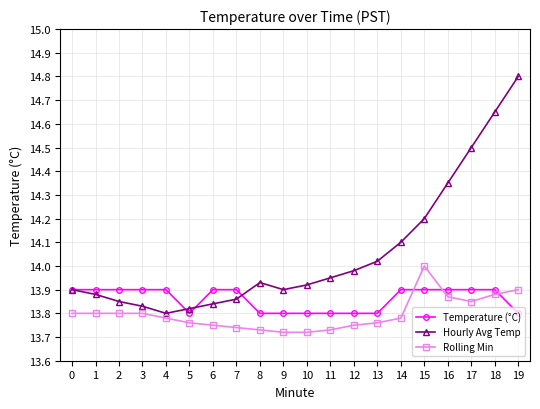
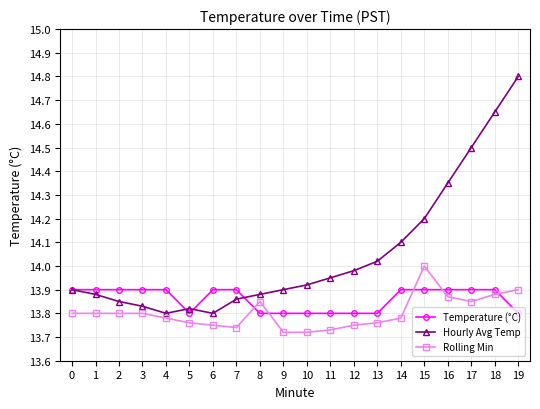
  {
    "Temperature (°C)": {
      "1": 13.90,
      "2": 13.90,
      "3": 13.90,
      "4": 13.90,
      "5": 13.80,
      "6": 13.90,
      "7": 13.90,
      "8": 13.80,
      "9": 13.80,
      "10": 13.80,
      "11": 13.80,
      "12": 13.80,
      "13": 13.80,
      "14": 13.90,
      "15": 13.90,
      "16": 13.90,
      "17": 13.90,
      "18": 13.90
    },
    "Hourly Avg Temp": {
      "1": 13.88,
      "2": 13.85,
      "3": 13.83,
      "4": 13.80,
      "5": 13.82,
-     "6": 13.84,
+     "6": 13.80,
      "7": 13.86,
-     "8": 13.93,
+     "8": 13.88,
      "9": 13.90,
      "10": 13.92,
      "11": 13.95,
      "12": 13.98,
      "13": 14.02,
      "14": 14.10,
      "15": 14.20,
      "16": 14.35,
      "17": 14.50,
      "18": 14.65,
      "19": 14.80
    },
    "Rolling Min": {
      "0": 13.80,
      "1": 13.80,
      "2": 13.80,
      "3": 13.80,
      "4": 13.78,
      "5": 13.76,
      "6": 13.75,
      "7": 13.74,
-     "8": 13.73,
+     "8": 13.85,
      "9": 13.72,
      "10": 13.72,
      "11": 13.73,
      "12": 13.75,
      "13": 13.76,
      "14": 13.78,
      "15": 14.00,
      "16": 13.87,
      "17": 13.85,
      "18": 13.88,
      "19": 13.90
    }
  }
